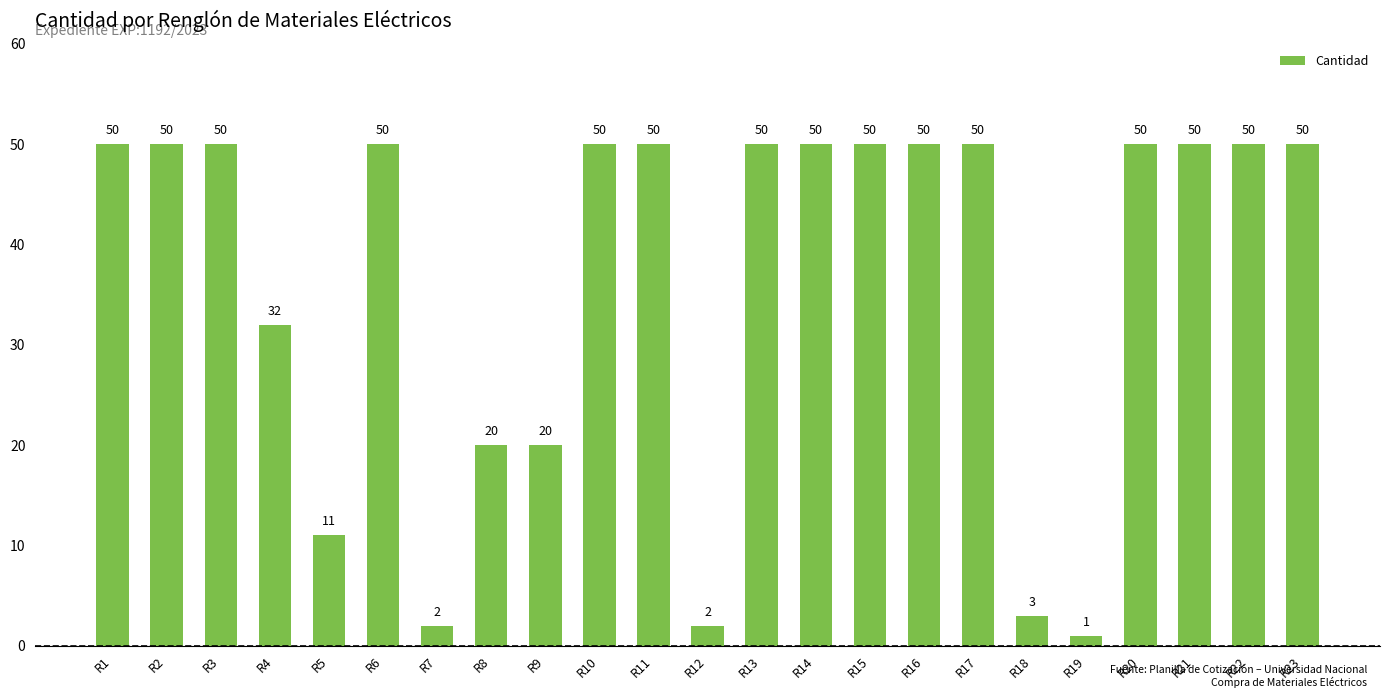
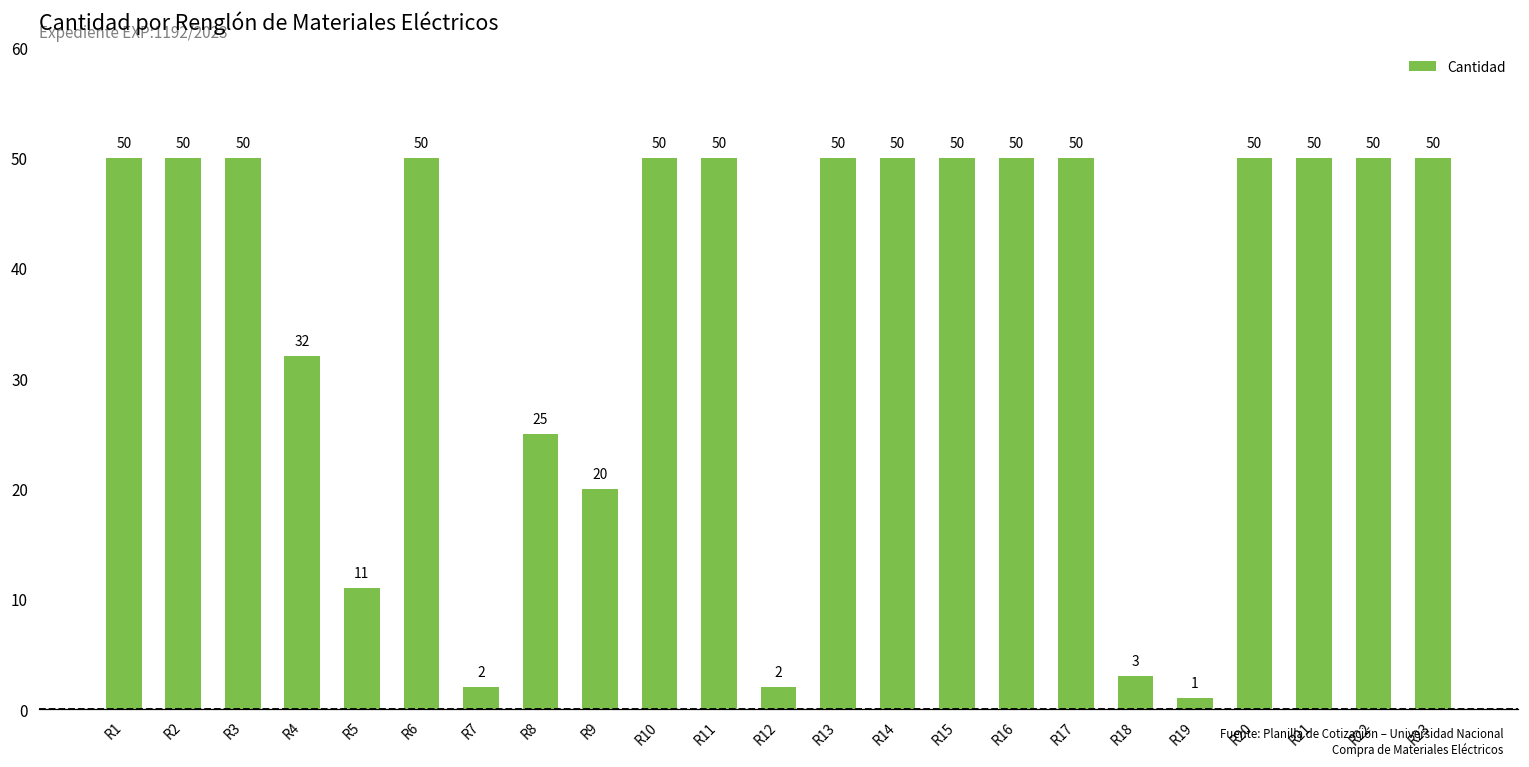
  {
    "R1": 50,
    "R2": 50,
    "R3": 50,
    "R4": 32,
    "R5": 11,
    "R6": 50,
    "R7": 2,
-   "R8": 20,
+   "R8": 25,
    "R9": 20,
    "R10": 50,
    "R11": 50,
    "R12": 2,
    "R13": 50,
    "R14": 50,
    "R15": 50,
    "R16": 50,
    "R17": 50,
    "R18": 3,
    "R19": 1,
    "R20": 50,
    "R21": 50,
    "R22": 50,
    "R23": 50
  }
